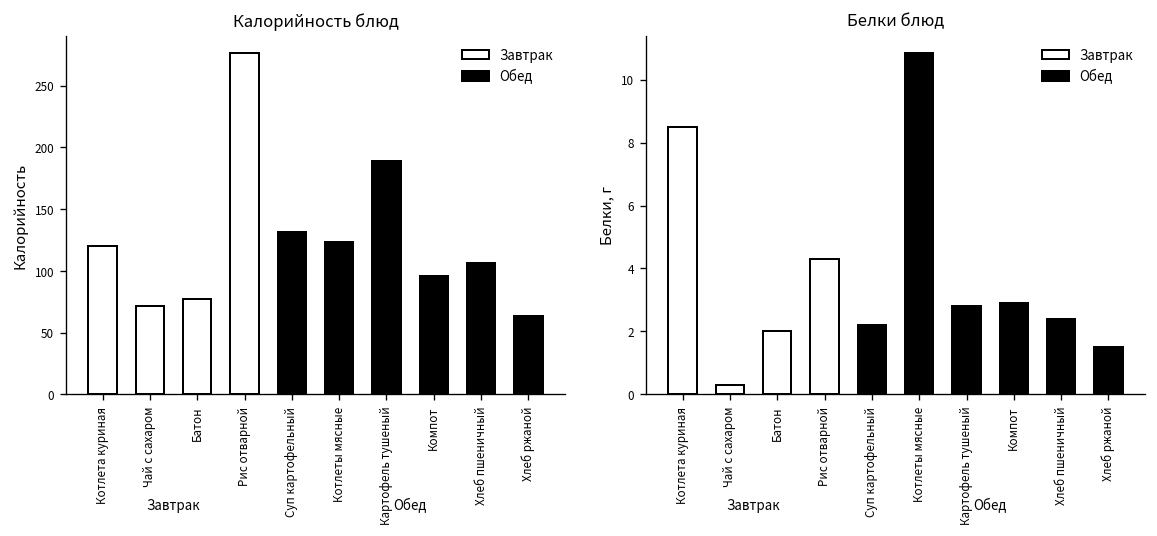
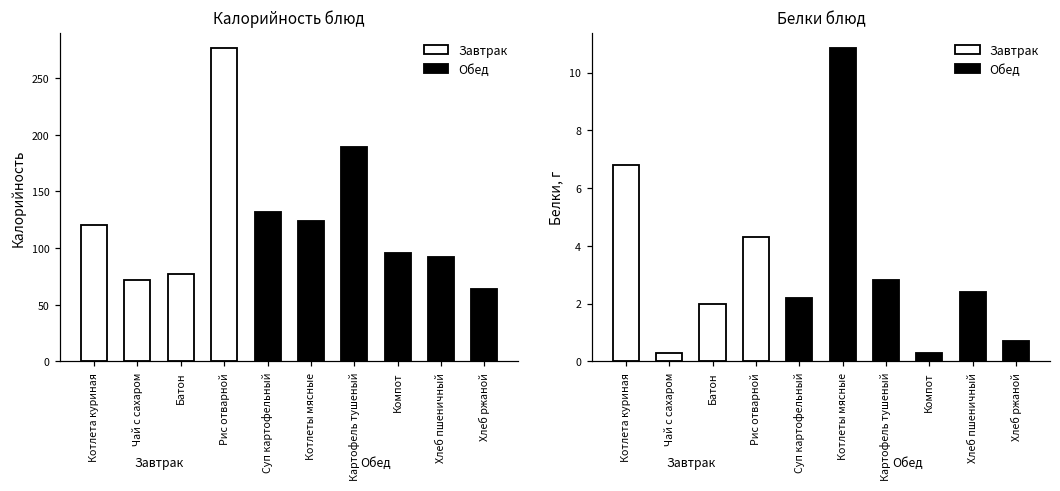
  {
    "Калорийность блюд": {
      "Завтрак": {
        "Котлета куриная": 121,
        "Чай с сахаром": 72,
        "Батон": 77,
        "Рис отварной": 276
      },
      "Обед": {
        "Суп картофельный": 132,
        "Котлеты мясные": 123,
        "Картофель тушеный": 189,
        "Компот": 96,
-       "Хлеб пшеничный": 107,
+       "Хлеб пшеничный": 92,
        "Хлеб ржаной": 64
      }
    },
    "Белки блюд": {
      "Завтрак": {
-       "Котлета куриная": 8.5,
+       "Котлета куриная": 6.8,
        "Чай с сахаром": 0.3,
        "Батон": 2.0,
        "Рис отварной": 4.3
      },
      "Обед": {
        "Суп картофельный": 2.2,
        "Котлеты мясные": 10.8,
        "Картофель тушеный": 2.8,
-       "Компот": 2.9,
+       "Компот": 0.3,
        "Хлеб пшеничный": 2.4,
-       "Хлеб ржаной": 1.5
+       "Хлеб ржаной": 0.7
      }
    }
  }
